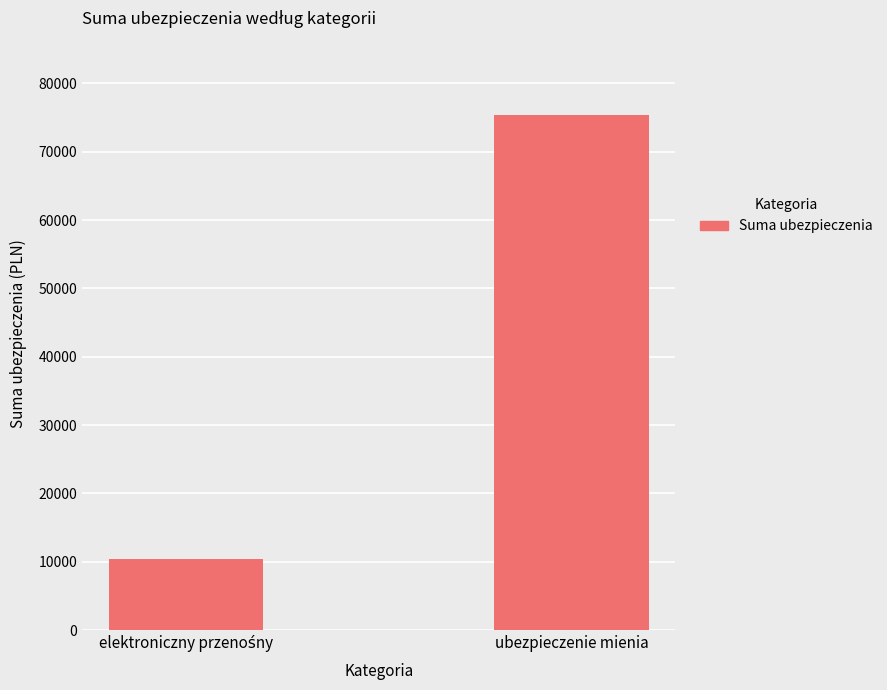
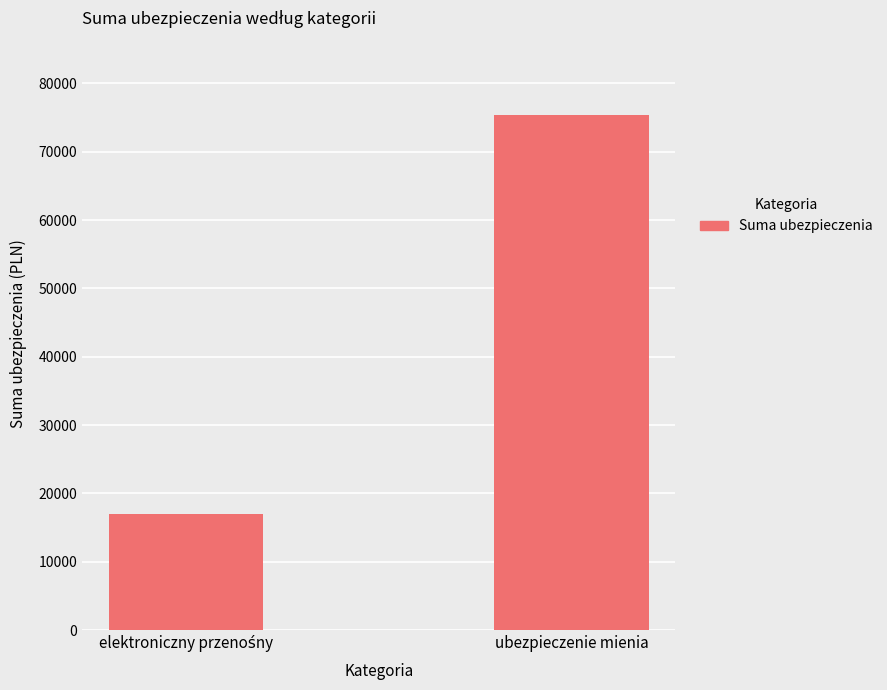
  {
-   "elektroniczny przenośny": 10000,
+   "elektroniczny przenośny": 17000,
    "ubezpieczenie mienia": 75000
  }
